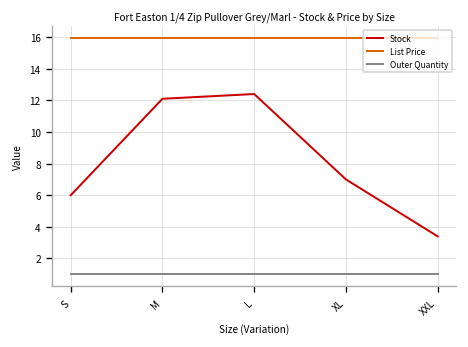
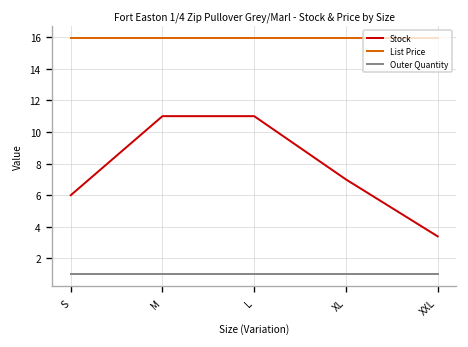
  {
    "Stock": {
      "S": 6.0,
-     "M": 12.1,
-     "L": 12.4,
+     "M": 11.0,
+     "L": 11.0,
      "XL": 7.0,
      "XXL": 3.4
    },
    "List Price": {
      "S": 16.0,
      "M": 16.0,
      "L": 16.0,
      "XL": 16.0
    },
    "Outer Quantity": {
      "S": 1.0,
      "M": 1.0,
      "L": 1.0,
      "XL": 1.0,
      "XXL": 1.0
    }
  }
